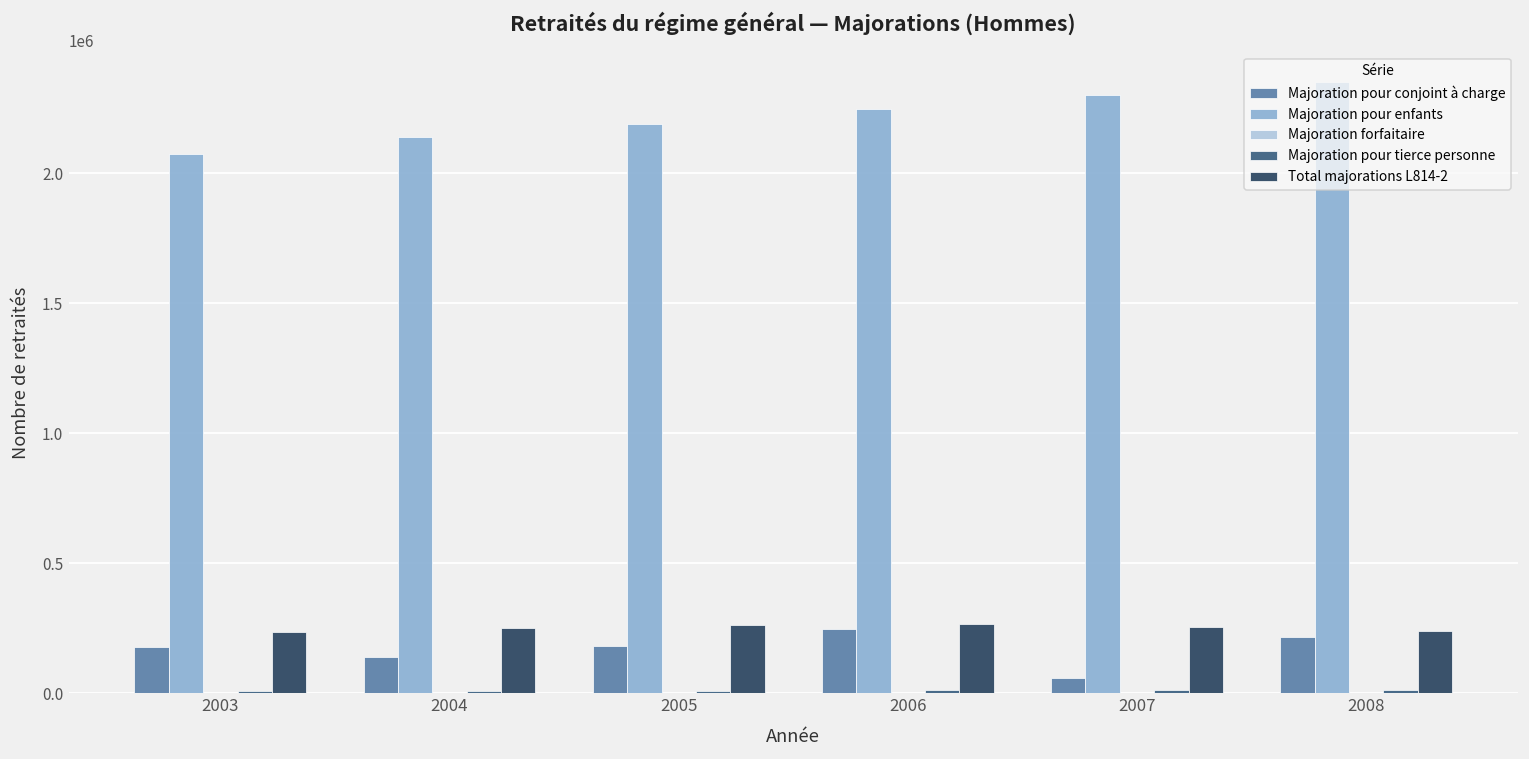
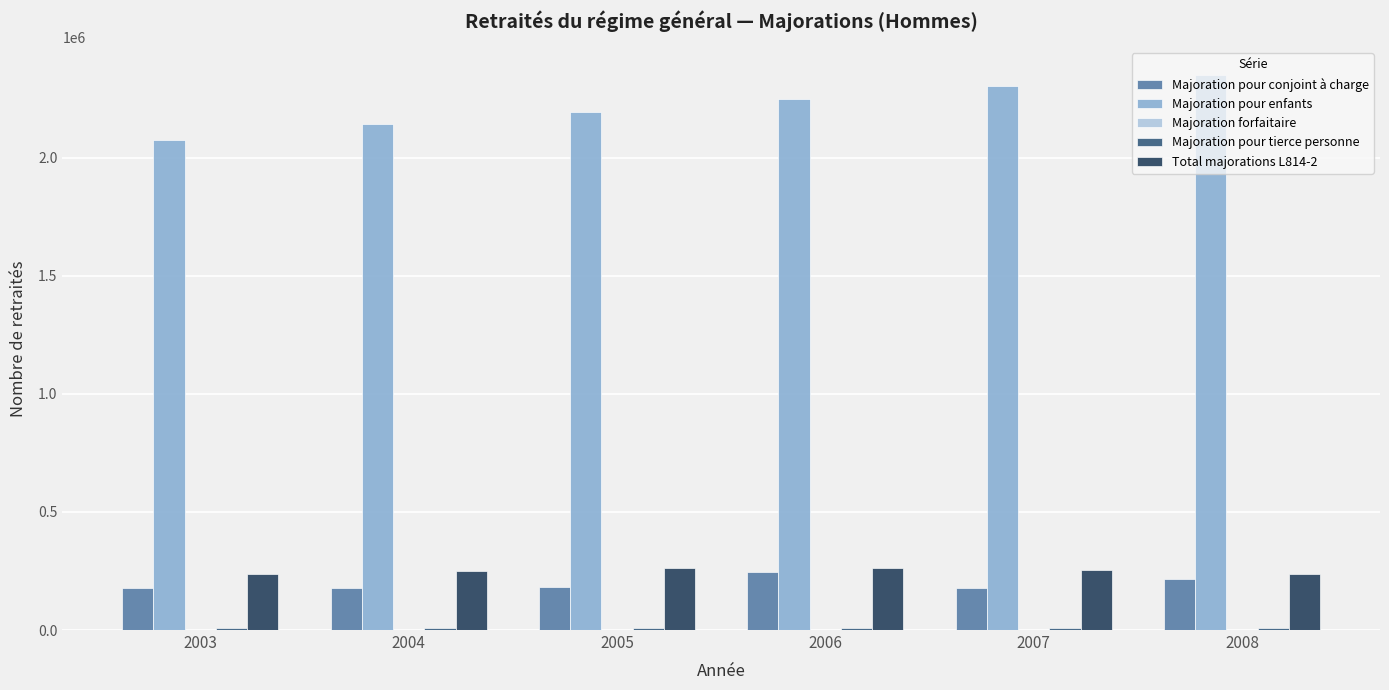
  {
    "Majoration pour conjoint à charge": {
      "2003": 180000,
-     "2004": 140000,
+     "2004": 180000,
      "2005": 180000,
      "2006": 250000,
-     "2007": 60000,
+     "2007": 180000,
      "2008": 220000
    }
  }
